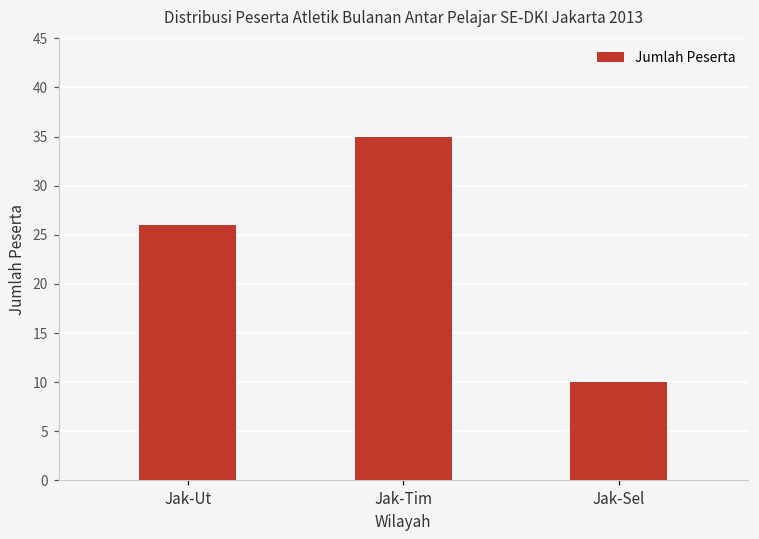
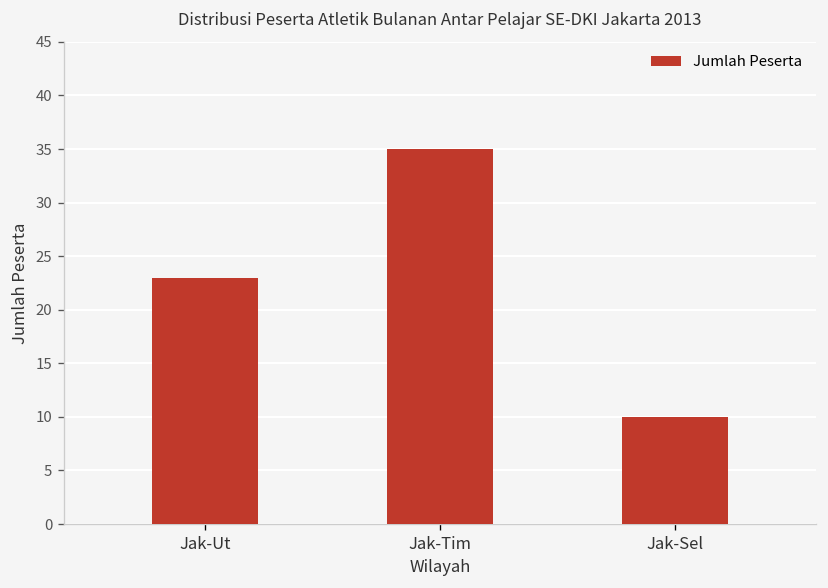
  {
-   "Jak-Ut": 26,
+   "Jak-Ut": 23,
    "Jak-Tim": 35,
    "Jak-Sel": 10
  }
